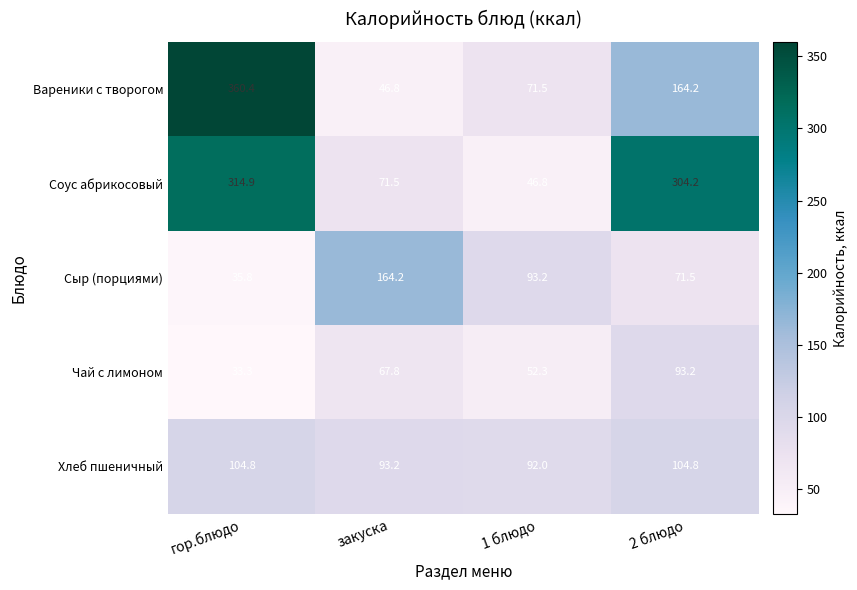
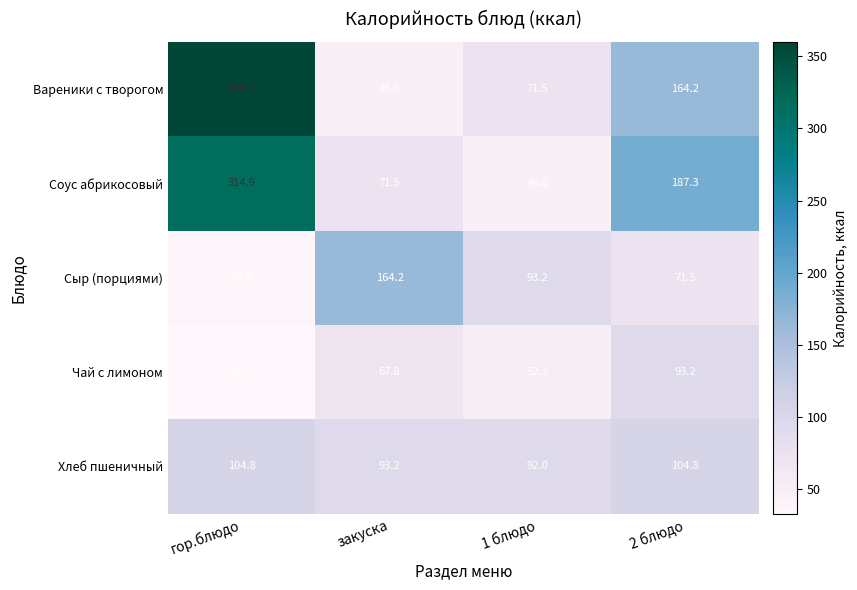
  {
    "Вареники с творогом": {
      "гор.блюдо": 360.4,
      "2 блюдо": 164.2
    },
    "Соус абрикосовый": {
      "гор.блюдо": 314.9,
-     "2 блюдо": 304.2
+     "2 блюдо": 187.3
    },
    "Сыр (порциями)": {
      "закуска": 164.2
    }
  }
